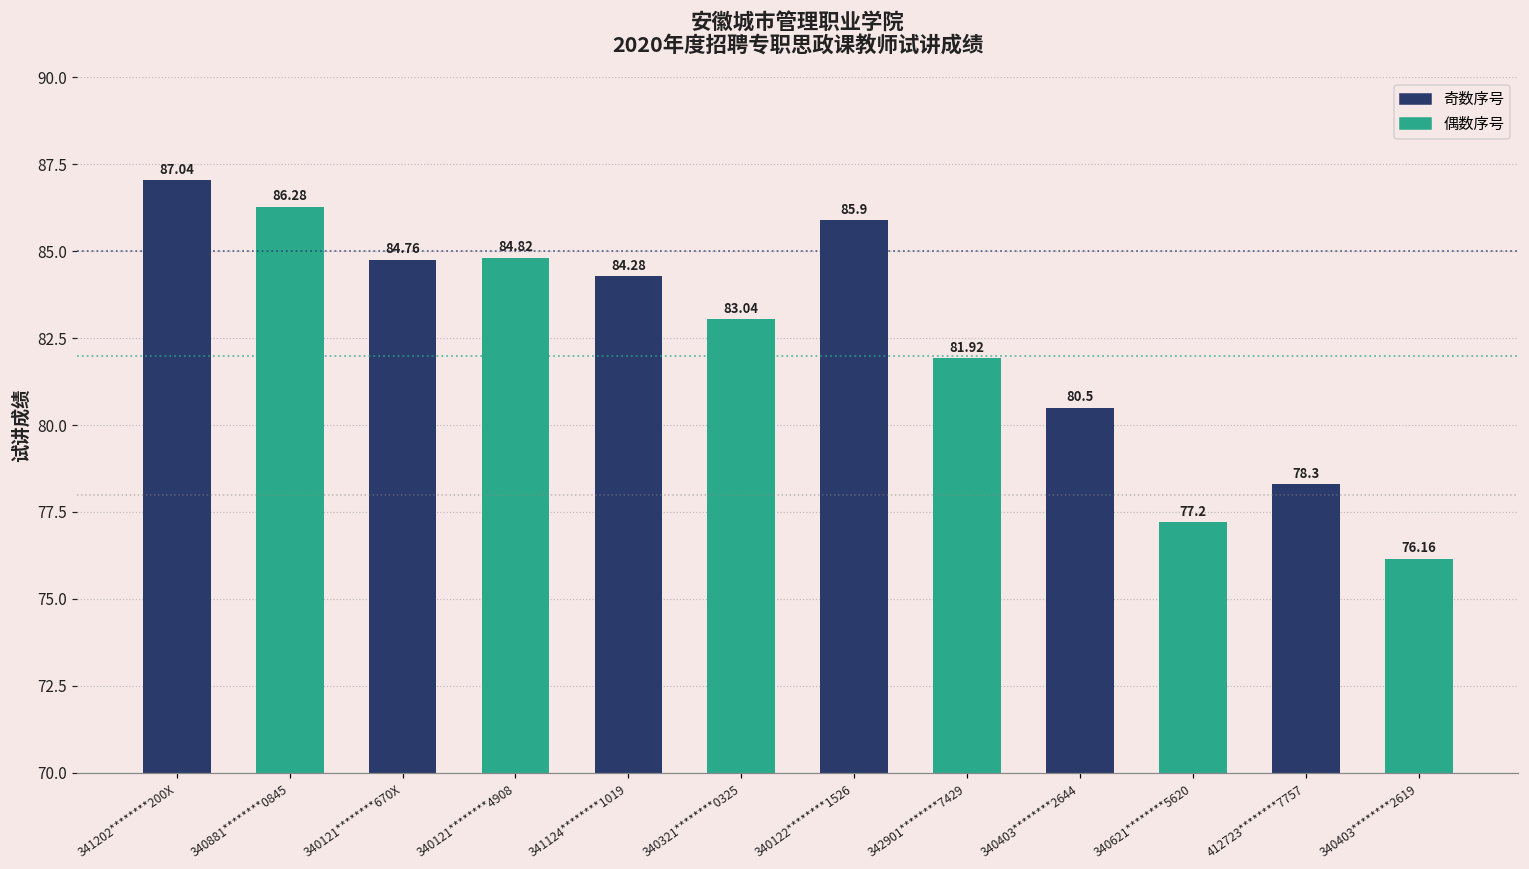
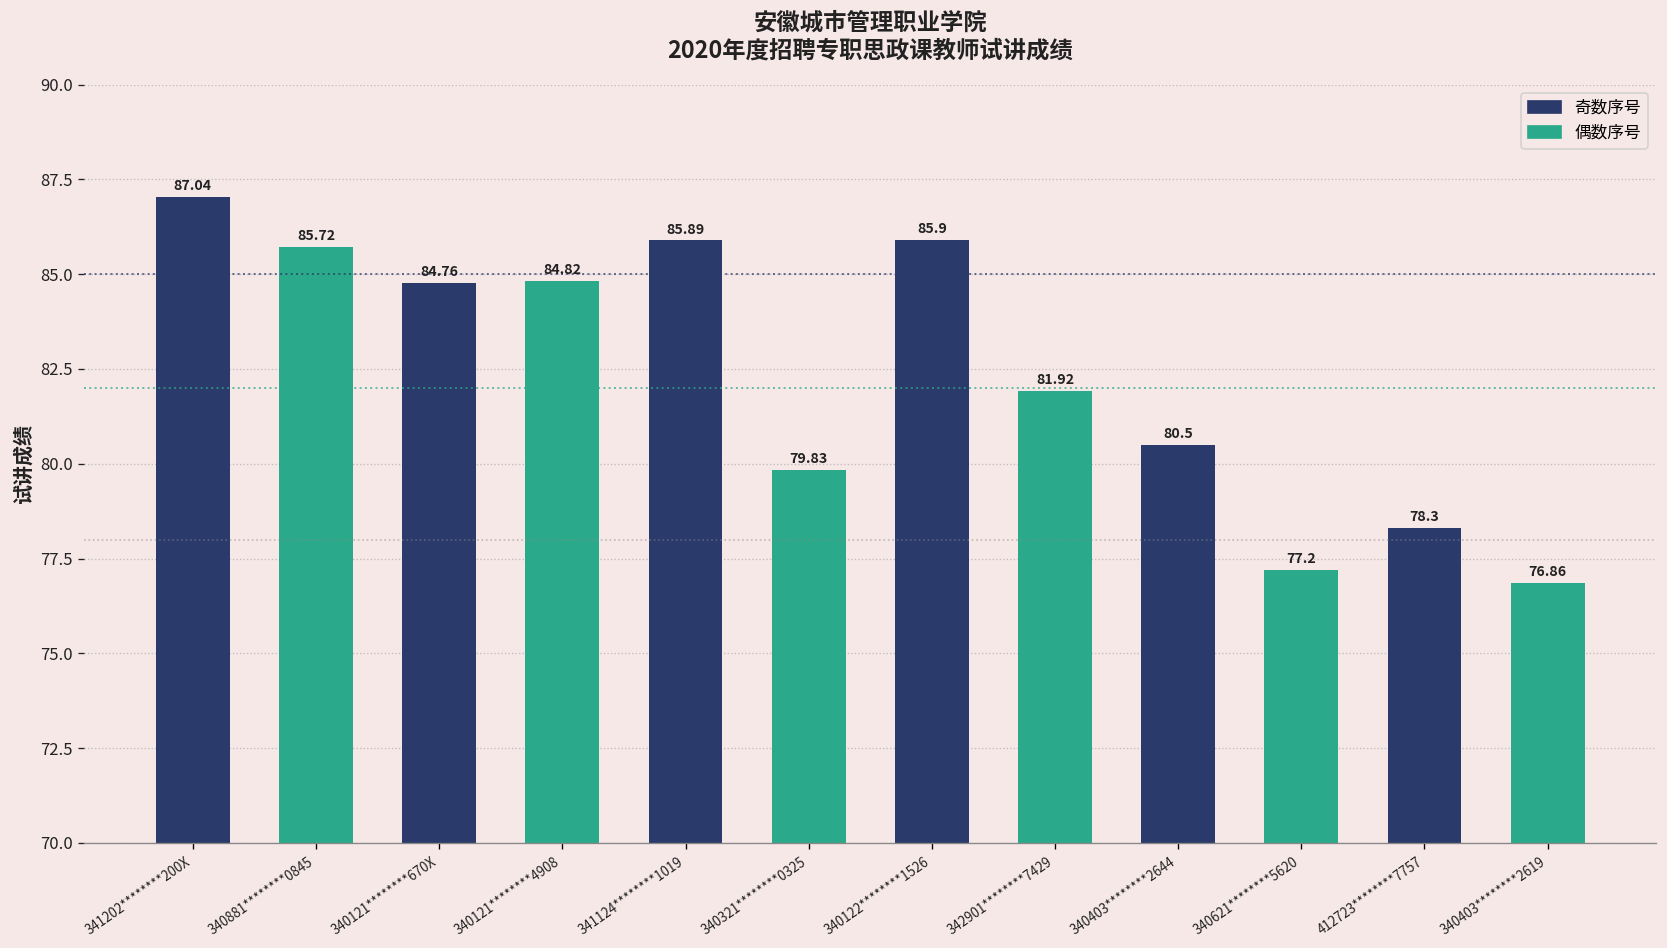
  {
    "341202********200X": 87.04,
-   "340881********0845": 86.28,
+   "340881********0845": 85.72,
    "340121********670X": 84.76,
    "340121********4908": 84.82,
-   "341124********1019": 84.28,
-   "340321********0325": 83.04,
+   "341124********1019": 85.89,
+   "340321********0325": 79.83,
    "340122********1526": 85.9,
    "342901********7429": 81.92,
    "340403********2644": 80.5,
    "340621********5620": 77.2,
    "412723********7757": 78.3,
-   "340403********2619": 76.16
+   "340403********2619": 76.86
  }
